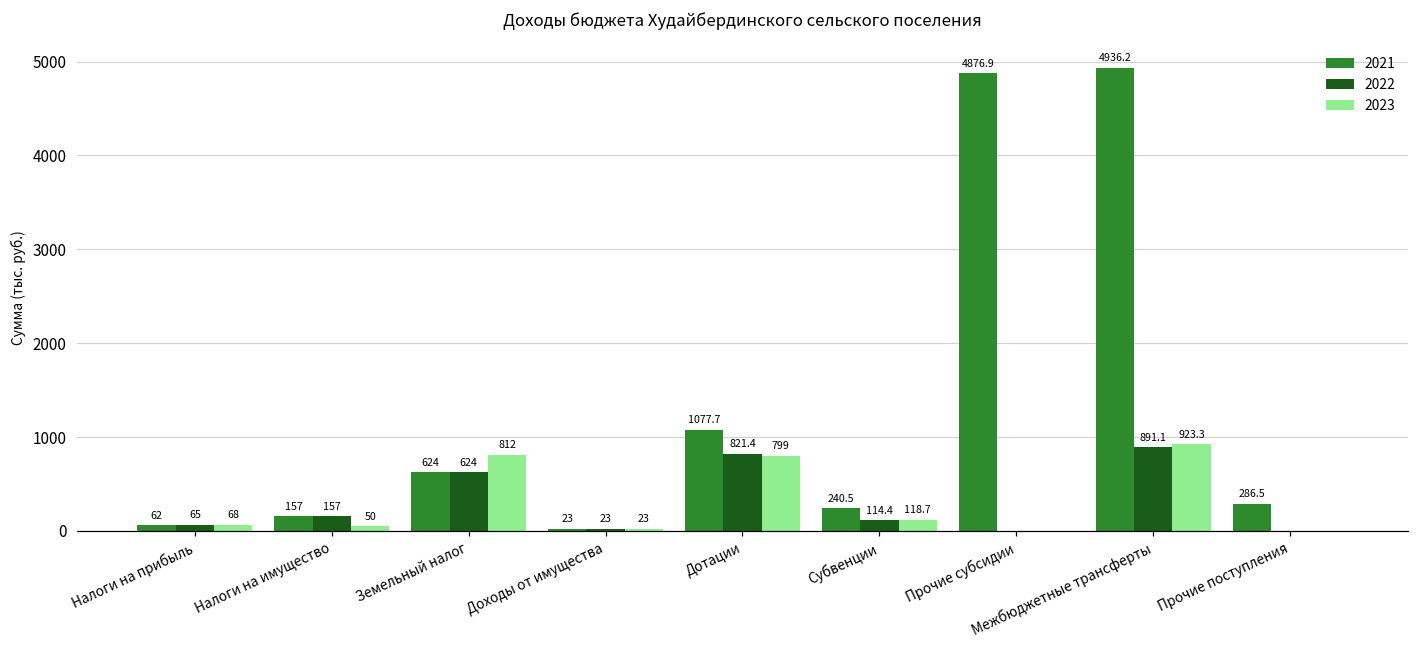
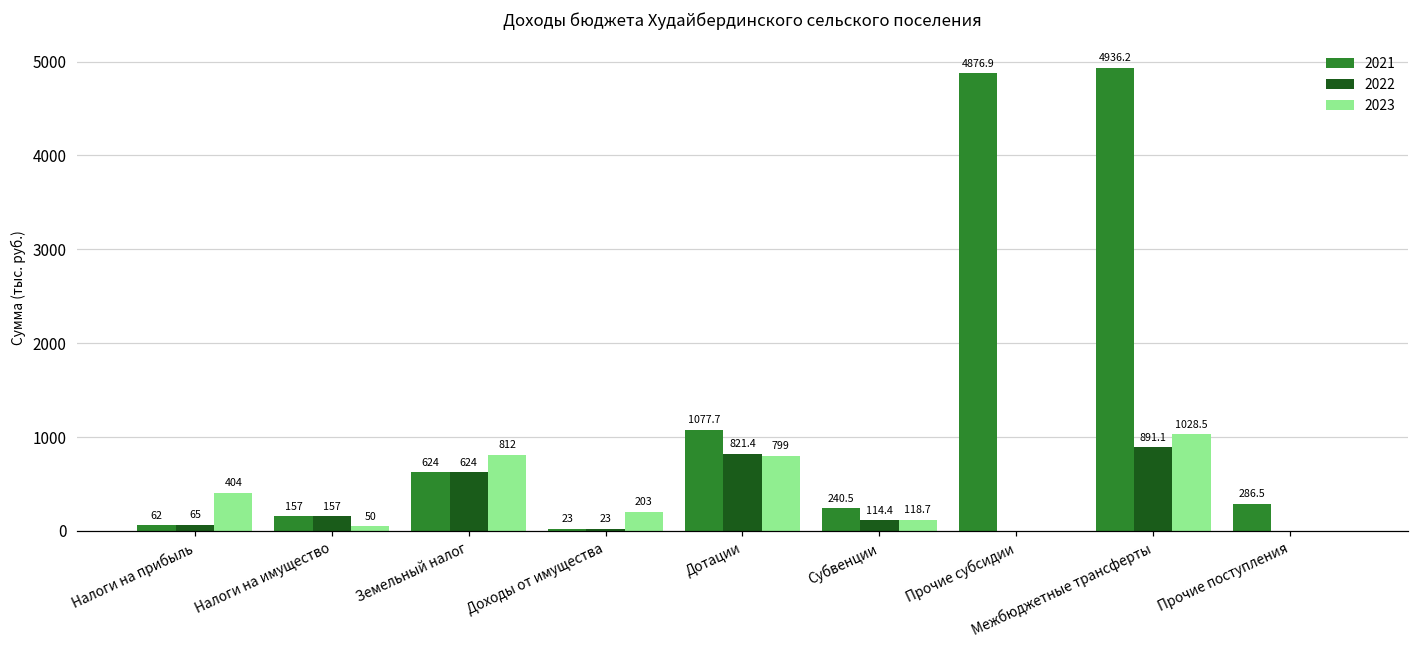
  {
    "2023": {
-     "Налоги на прибыль": 68,
+     "Налоги на прибыль": 404,
      "Налоги на имущество": 50,
      "Земельный налог": 812,
-     "Доходы от имущества": 23,
+     "Доходы от имущества": 203,
      "Дотации": 799,
      "Субвенции": 118.7,
-     "Межбюджетные трансферты": 923.3
+     "Межбюджетные трансферты": 1028.5
    }
  }
